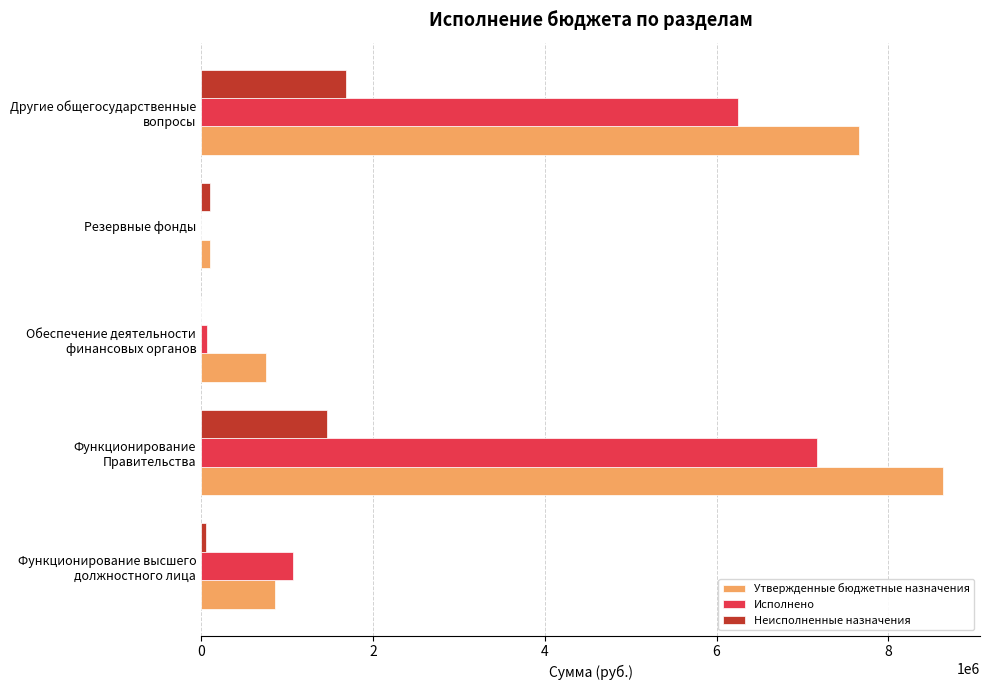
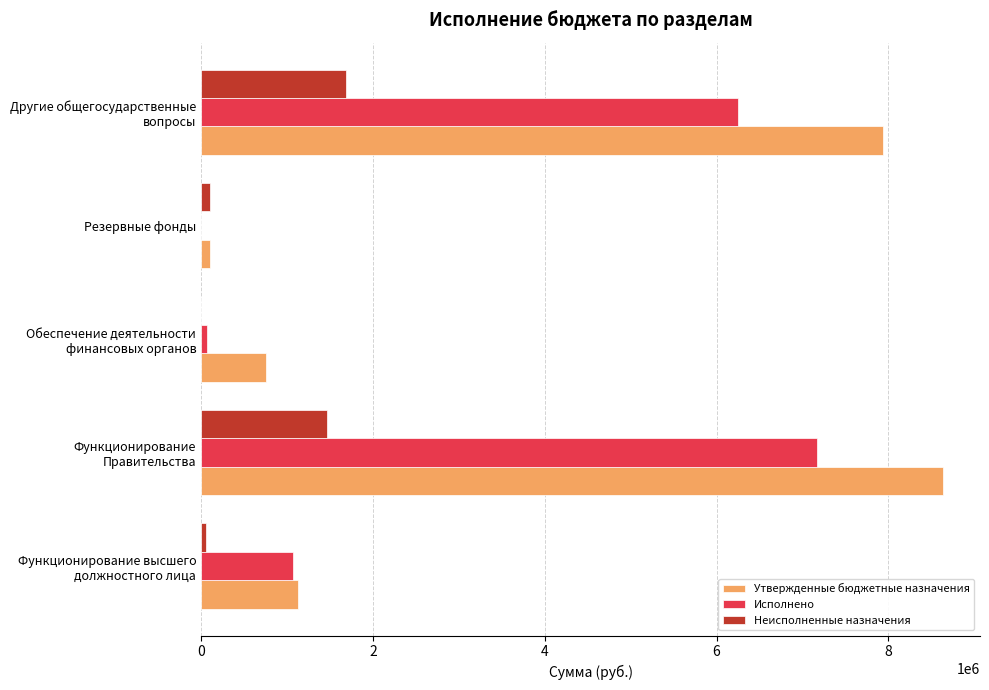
  {
    "Утвержденные бюджетные назначения": {
-     "Другие общегосударственные вопросы": 7700000,
+     "Другие общегосударственные вопросы": 7900000,
      "Резервные фонды": 100000,
      "Обеспечение деятельности финансовых органов": 800000,
      "Функционирование Правительства": 8600000,
-     "Функционирование высшего должностного лица": 900000
+     "Функционирование высшего должностного лица": 1100000
    }
  }
